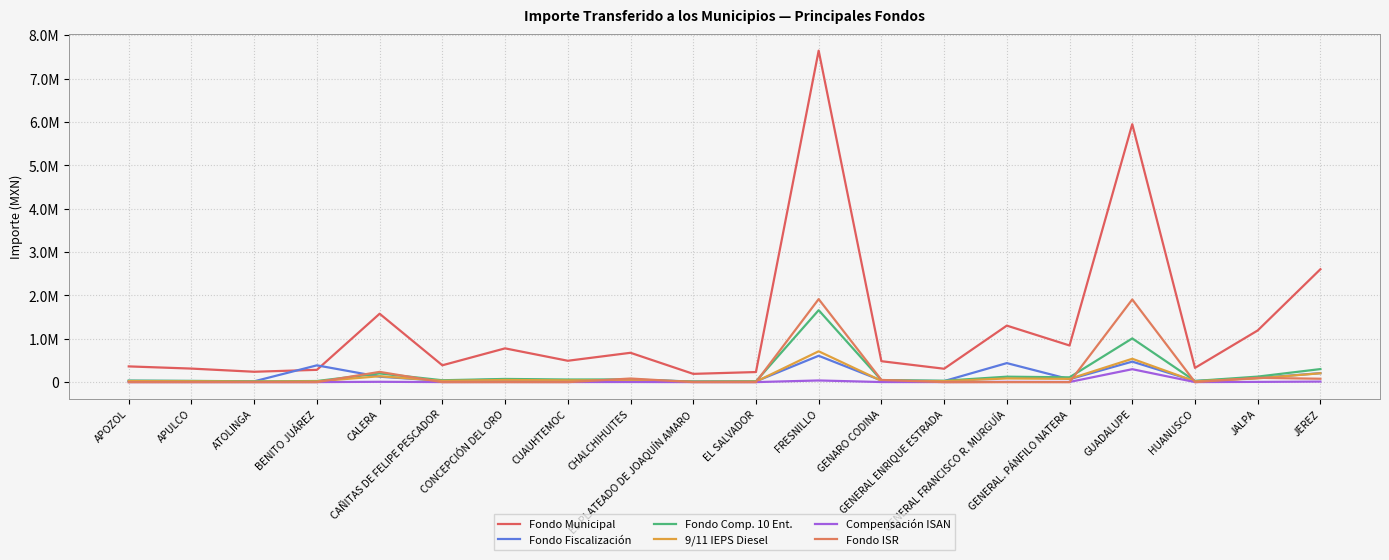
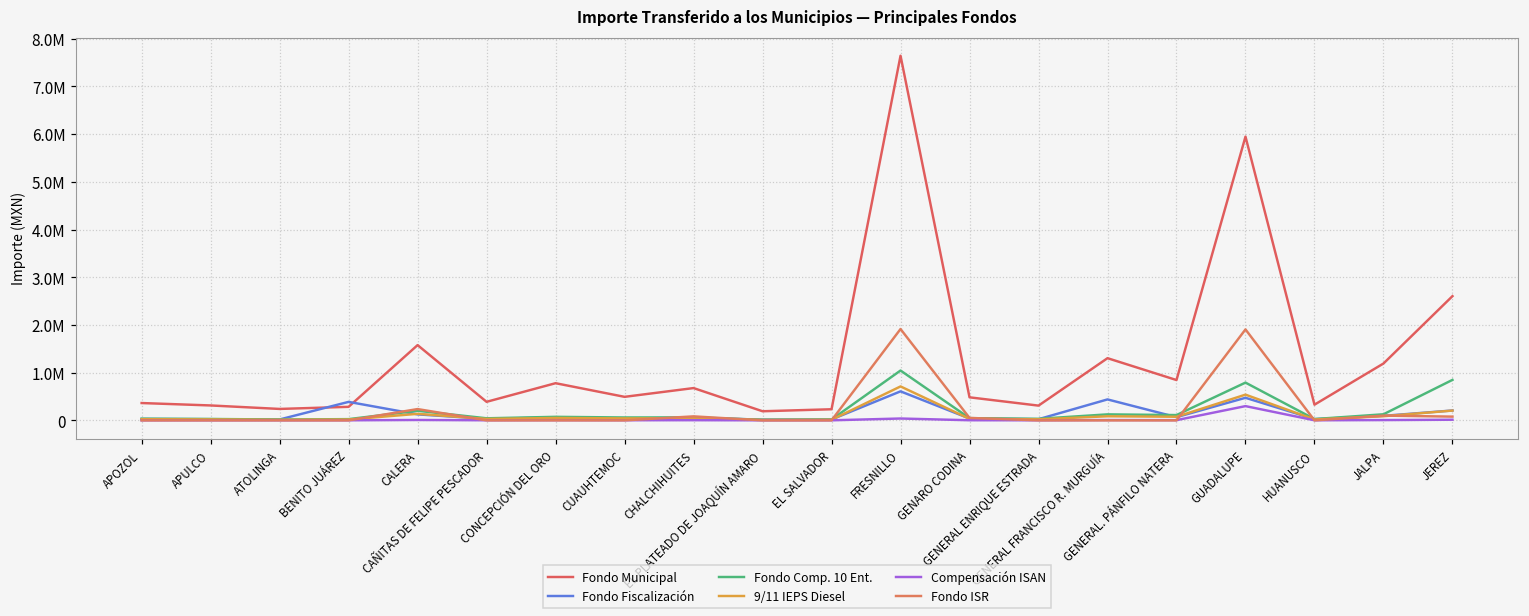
  {
    "Fondo Fiscalización": {
      "BENITO JUÁREZ": 400000,
      "FRESNILLO": 600000,
      "GENERAL FRANCISCO R. MURGUÍA": 400000,
      "GUADALUPE": 500000
    },
    "Fondo Comp. 10 Ent.": {
-     "FRESNILLO": 1700000,
-     "GUADALUPE": 1000000,
-     "JEREZ": 300000
+     "FRESNILLO": 1000000,
+     "GUADALUPE": 800000,
+     "JEREZ": 800000
    },
    "Compensación ISAN": {
      "CALERA": 0,
      "FRESNILLO": 0,
      "GUADALUPE": 300000,
      "JALPA": 0,
      "JEREZ": 0
    }
  }
